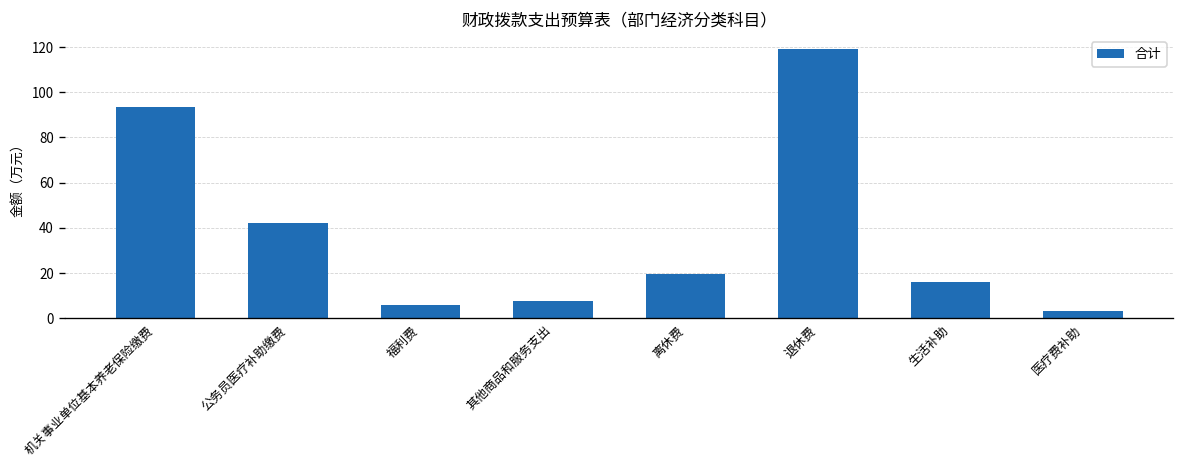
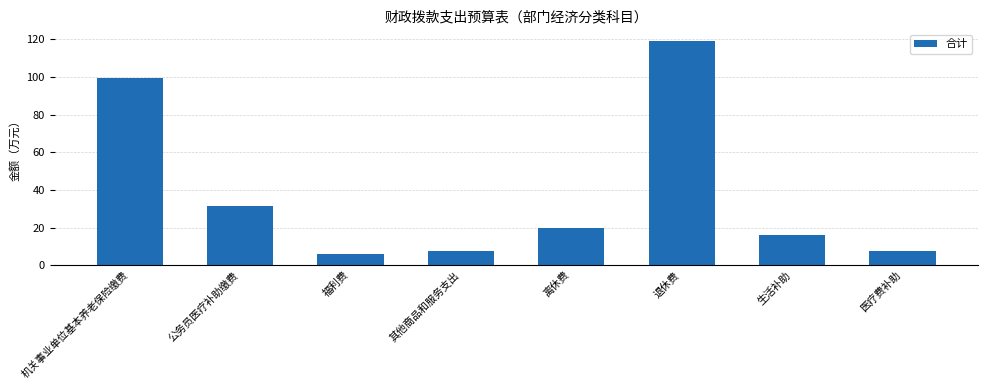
  {
-   "机关事业单位基本养老保险缴费": 94,
-   "公务员医疗补助缴费": 42,
+   "机关事业单位基本养老保险缴费": 99,
+   "公务员医疗补助缴费": 31,
    "福利费": 6,
    "其他商品和服务支出": 8,
    "离休费": 20,
    "退休费": 119,
    "生活补助": 16,
-   "医疗费补助": 3
+   "医疗费补助": 8
  }
